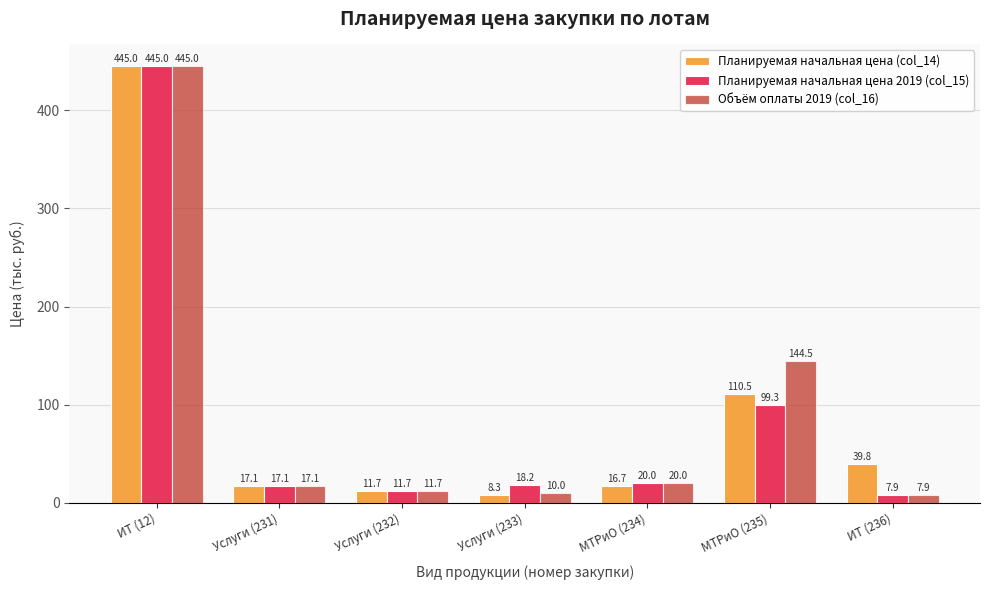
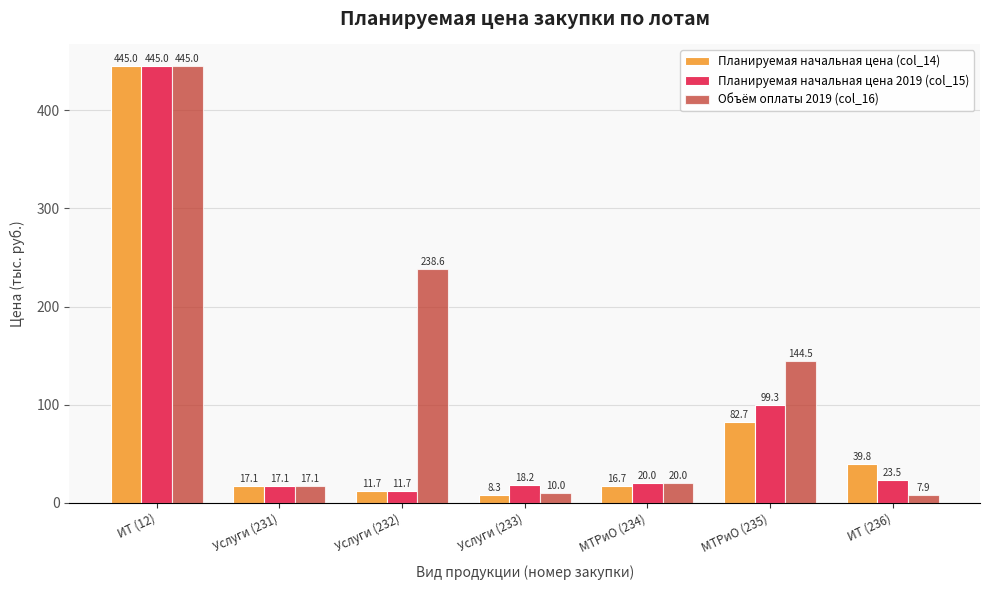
  {
    "Планируемая начальная цена (col_14)": {
      "ИТ (12)": 445.0,
      "Услуги (231)": 17.1,
      "Услуги (232)": 11.7,
      "Услуги (233)": 8.3,
      "МТРиО (234)": 16.7,
-     "МТРиО (235)": 110.5,
+     "МТРиО (235)": 82.7,
      "ИТ (236)": 39.8
    },
    "Планируемая начальная цена 2019 (col_15)": {
      "ИТ (12)": 445.0,
      "Услуги (231)": 17.1,
      "Услуги (232)": 11.7,
      "Услуги (233)": 18.2,
      "МТРиО (234)": 20.0,
      "МТРиО (235)": 99.3,
-     "ИТ (236)": 7.9
+     "ИТ (236)": 23.5
    },
    "Объём оплаты 2019 (col_16)": {
      "ИТ (12)": 445.0,
      "Услуги (231)": 17.1,
-     "Услуги (232)": 11.7,
+     "Услуги (232)": 238.6,
      "Услуги (233)": 10.0,
      "МТРиО (234)": 20.0,
      "МТРиО (235)": 144.5,
      "ИТ (236)": 7.9
    }
  }
